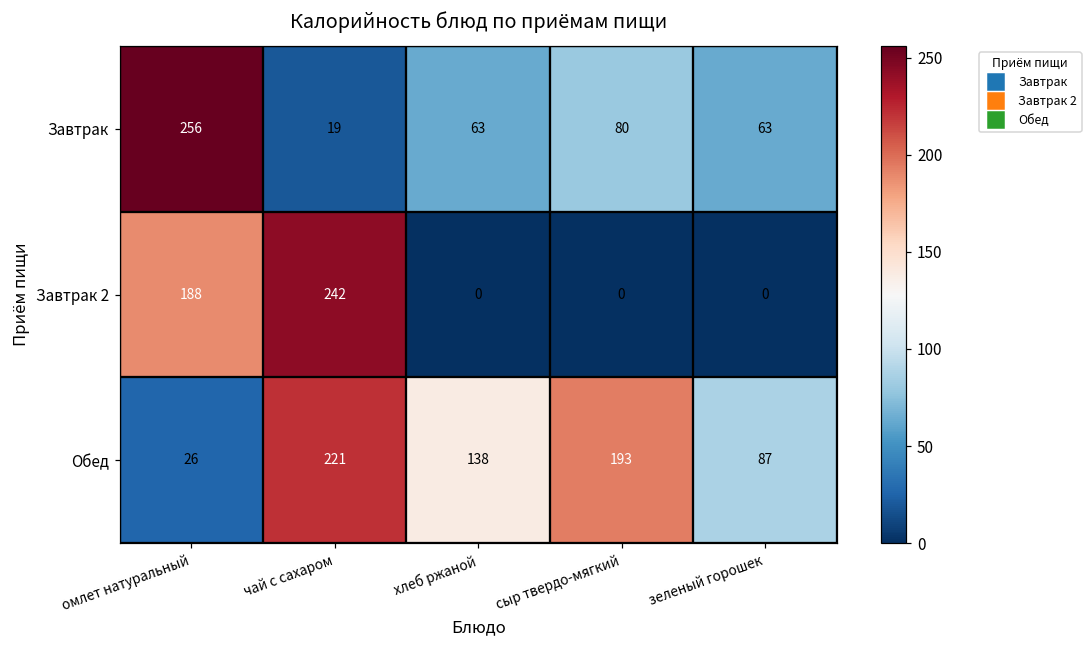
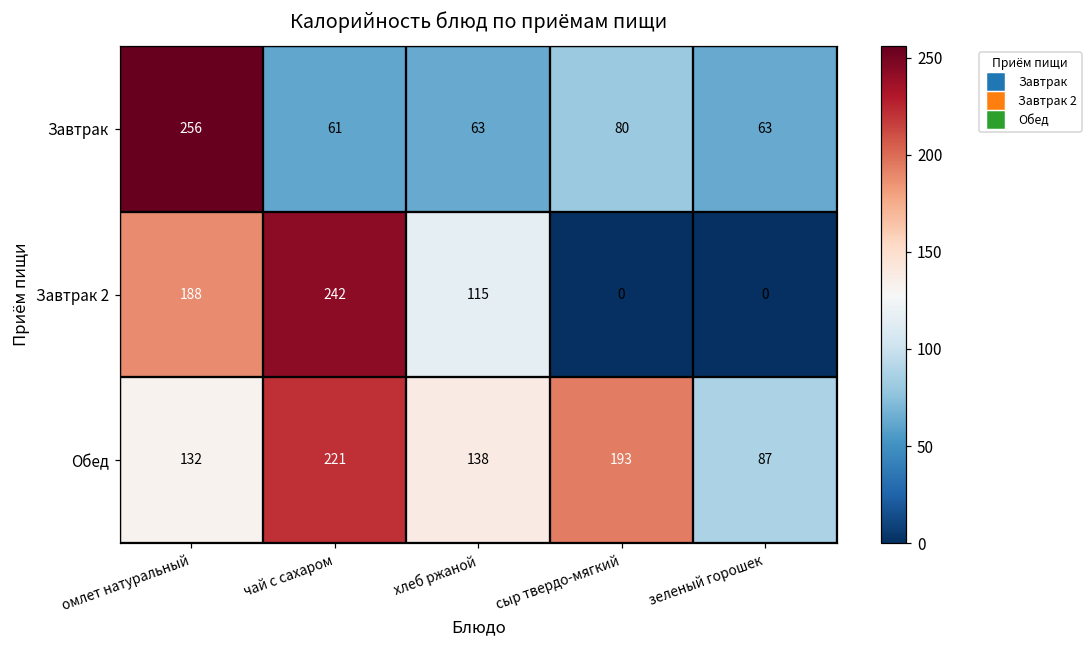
  {
    "Завтрак": {
      "омлет натуральный": 256,
-     "чай с сахаром": 19,
+     "чай с сахаром": 61,
      "хлеб ржаной": 63,
      "сыр твердо-мягкий": 80,
      "зеленый горошек": 63
    },
    "Завтрак 2": {
      "омлет натуральный": 188,
      "чай с сахаром": 242,
-     "хлеб ржаной": 0,
+     "хлеб ржаной": 115,
      "сыр твердо-мягкий": 0,
      "зеленый горошек": 0
    },
    "Обед": {
-     "омлет натуральный": 26,
+     "омлет натуральный": 132,
      "чай с сахаром": 221,
      "хлеб ржаной": 138,
      "сыр твердо-мягкий": 193,
      "зеленый горошек": 87
    }
  }
